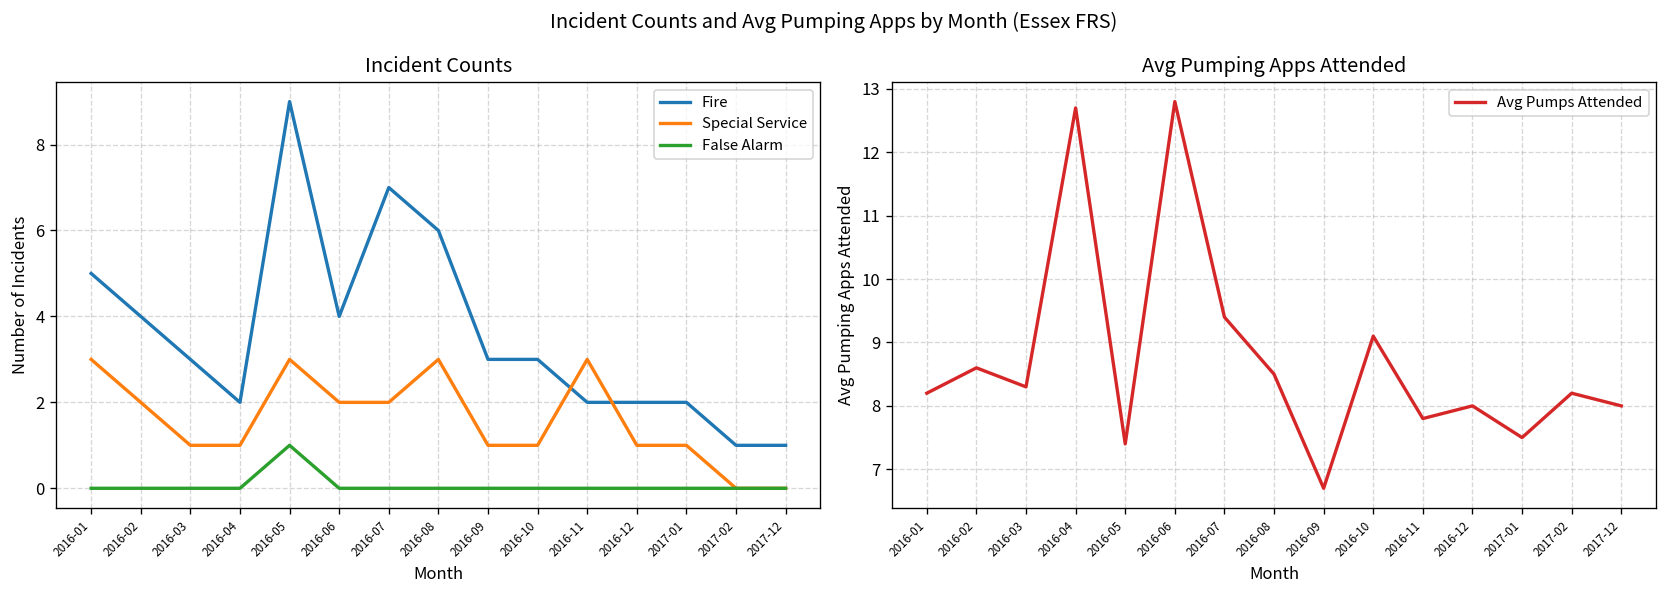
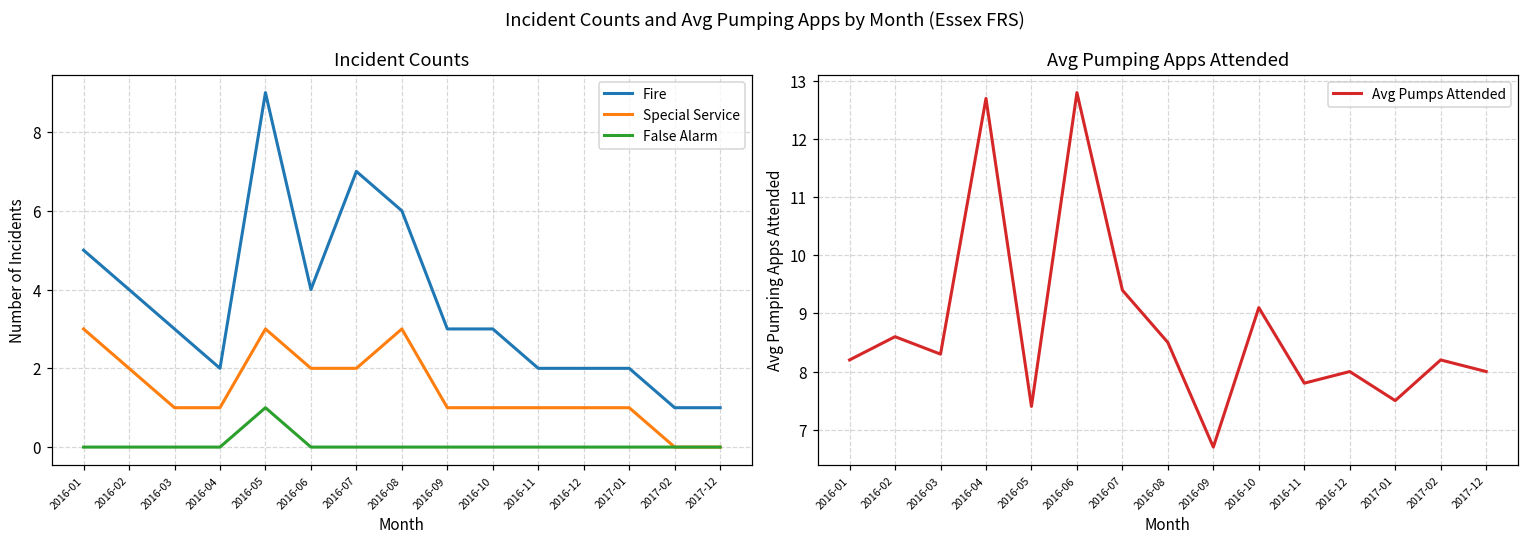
  {
    "Incident Counts": {
      "Fire": {
        "2016-01": 5,
        "2016-02": 4,
        "2016-03": 3,
        "2016-04": 2,
        "2016-05": 9,
        "2016-06": 4,
        "2016-07": 7,
        "2016-08": 6,
        "2016-09": 3,
        "2016-10": 3,
        "2016-11": 2,
        "2016-12": 2,
        "2017-01": 2,
        "2017-02": 1,
        "2017-12": 1
      },
      "Special Service": {
        "2016-01": 3,
        "2016-02": 2,
        "2016-03": 1,
        "2016-04": 1,
        "2016-05": 3,
        "2016-06": 2,
        "2016-07": 2,
        "2016-08": 3,
        "2016-09": 1,
        "2016-10": 1,
-       "2016-11": 3,
+       "2016-11": 1,
        "2016-12": 1,
        "2017-01": 1
      },
      "False Alarm": {
        "2016-01": 0,
        "2016-02": 0,
        "2016-03": 0,
        "2016-04": 0,
        "2016-05": 1,
        "2016-06": 0,
        "2016-07": 0,
        "2016-08": 0,
        "2016-09": 0,
        "2016-10": 0,
        "2016-11": 0,
        "2016-12": 0,
        "2017-01": 0
      }
    },
    "Avg Pumping Apps Attended": {
      "2016-01": 8.2,
      "2016-02": 8.6,
      "2016-03": 8.3,
      "2016-04": 12.7,
      "2016-05": 7.4,
      "2016-06": 12.8,
      "2016-07": 9.4,
      "2016-08": 8.5,
      "2016-09": 6.7,
      "2016-10": 9.1,
      "2016-11": 7.8,
      "2016-12": 8.0,
      "2017-01": 7.5,
      "2017-02": 8.2,
      "2017-12": 8.0
    }
  }
